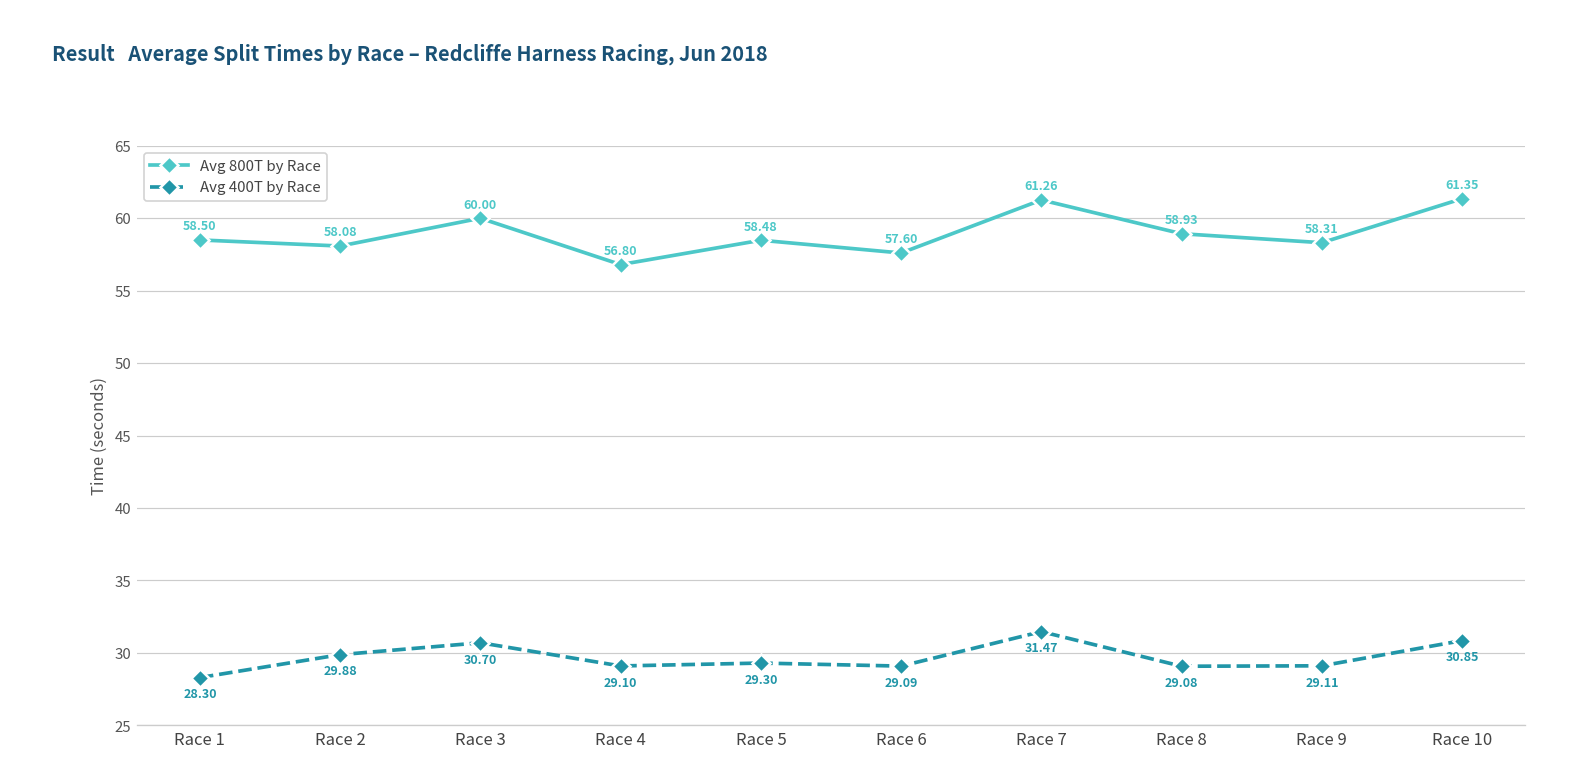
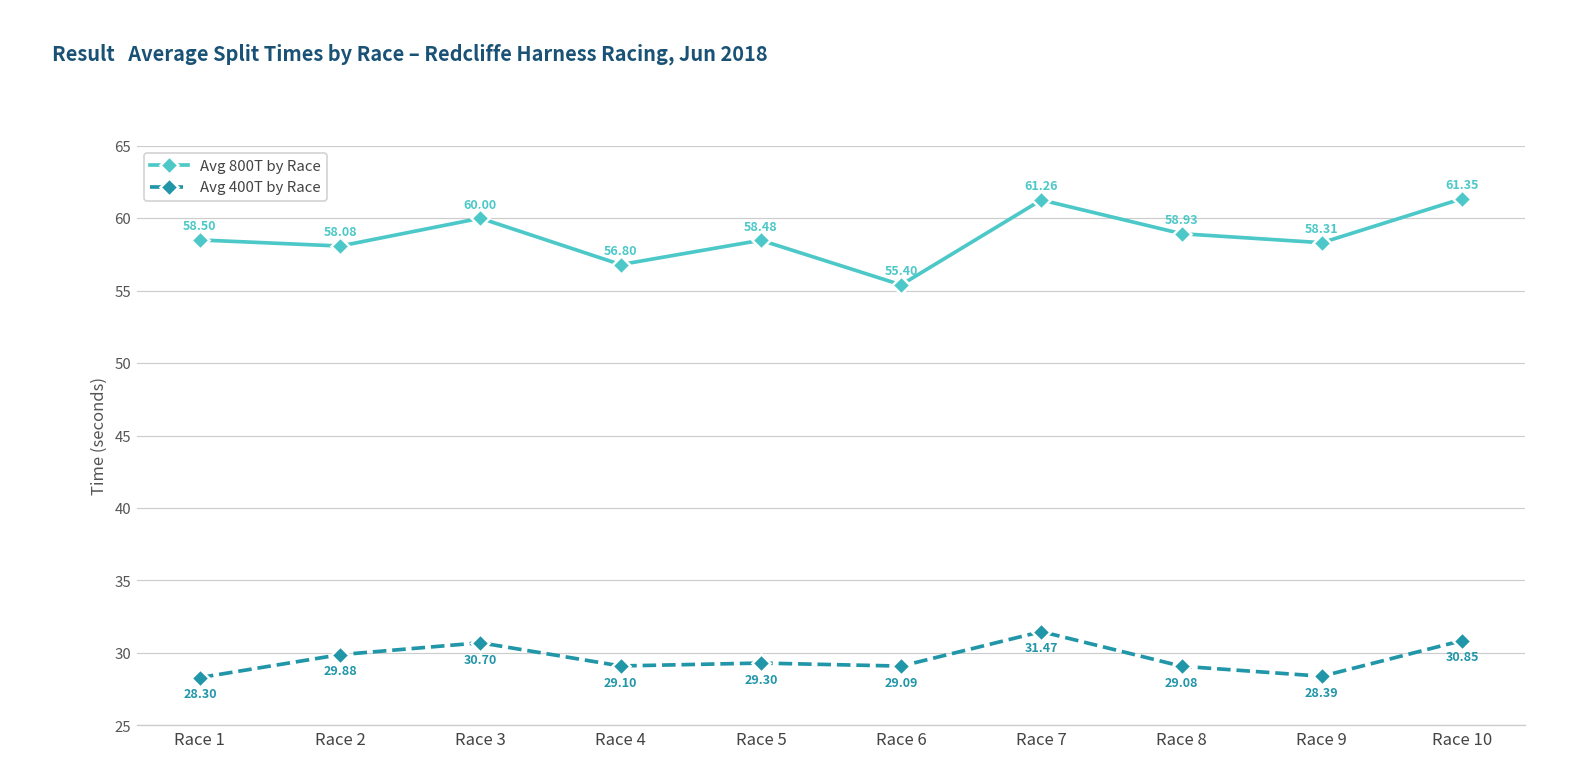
  {
    "Avg 800T by Race": {
      "Race 1": 58.50,
      "Race 2": 58.08,
      "Race 3": 60.00,
      "Race 4": 56.80,
      "Race 5": 58.48,
-     "Race 6": 57.60,
+     "Race 6": 55.40,
      "Race 7": 61.26,
      "Race 8": 58.93,
      "Race 9": 58.31,
      "Race 10": 61.35
    },
    "Avg 400T by Race": {
      "Race 1": 28.30,
      "Race 2": 29.88,
      "Race 3": 30.70,
      "Race 4": 29.10,
      "Race 5": 29.30,
      "Race 6": 29.09,
      "Race 7": 31.47,
      "Race 8": 29.08,
-     "Race 9": 29.11,
+     "Race 9": 28.39,
      "Race 10": 30.85
    }
  }
